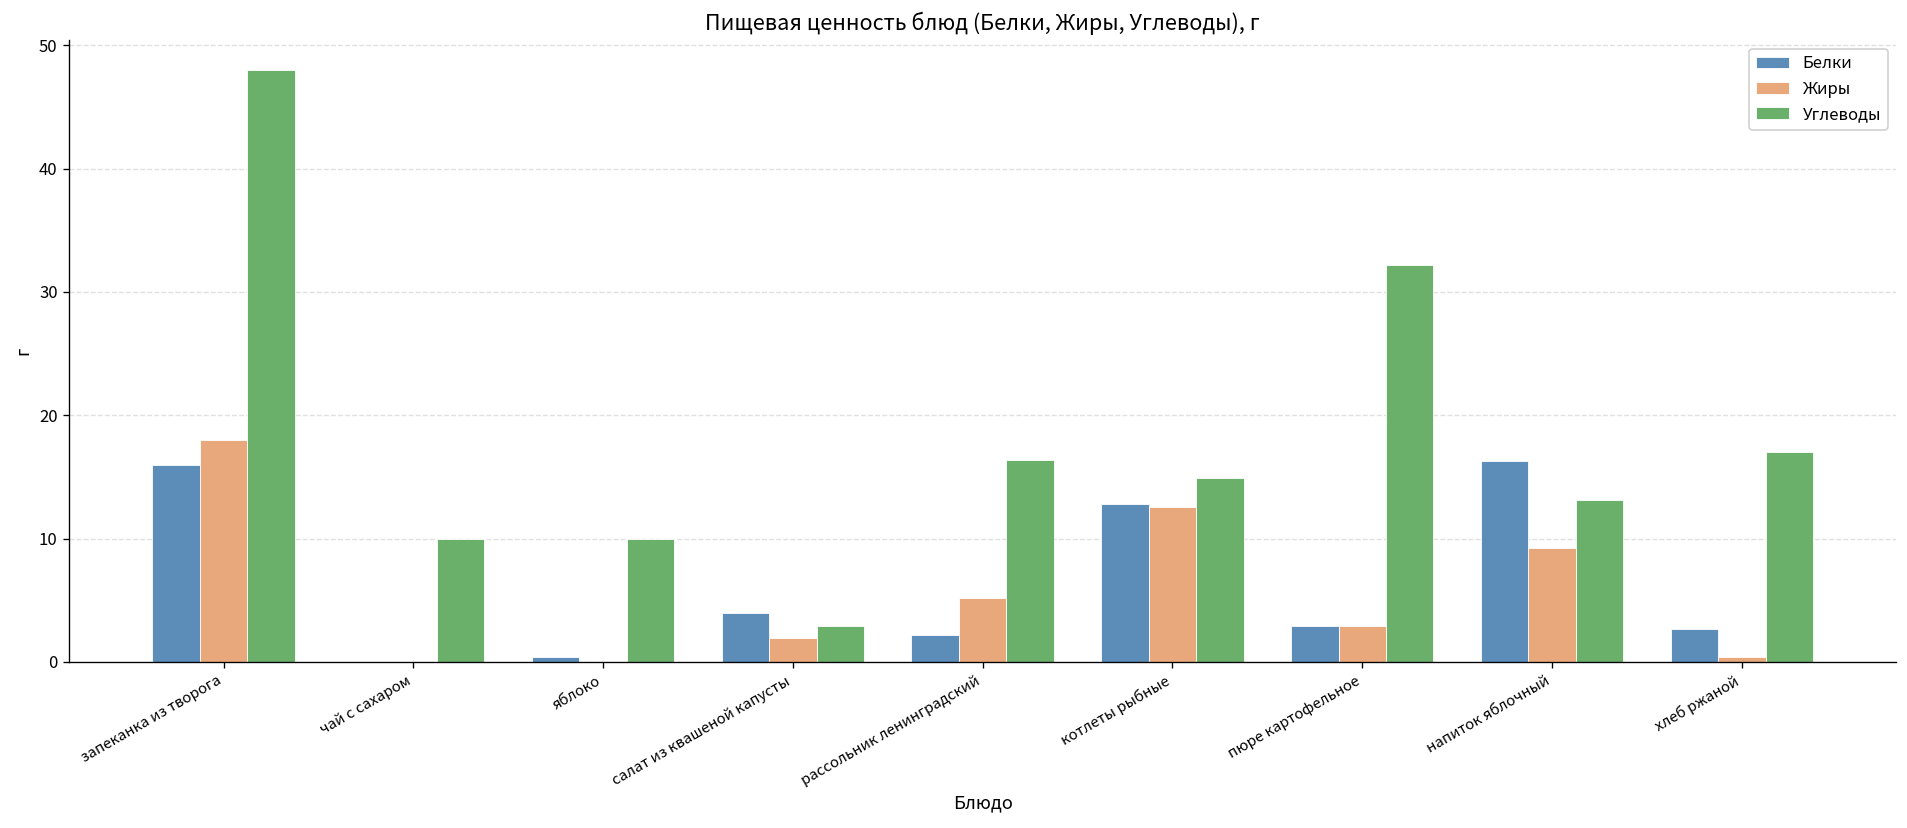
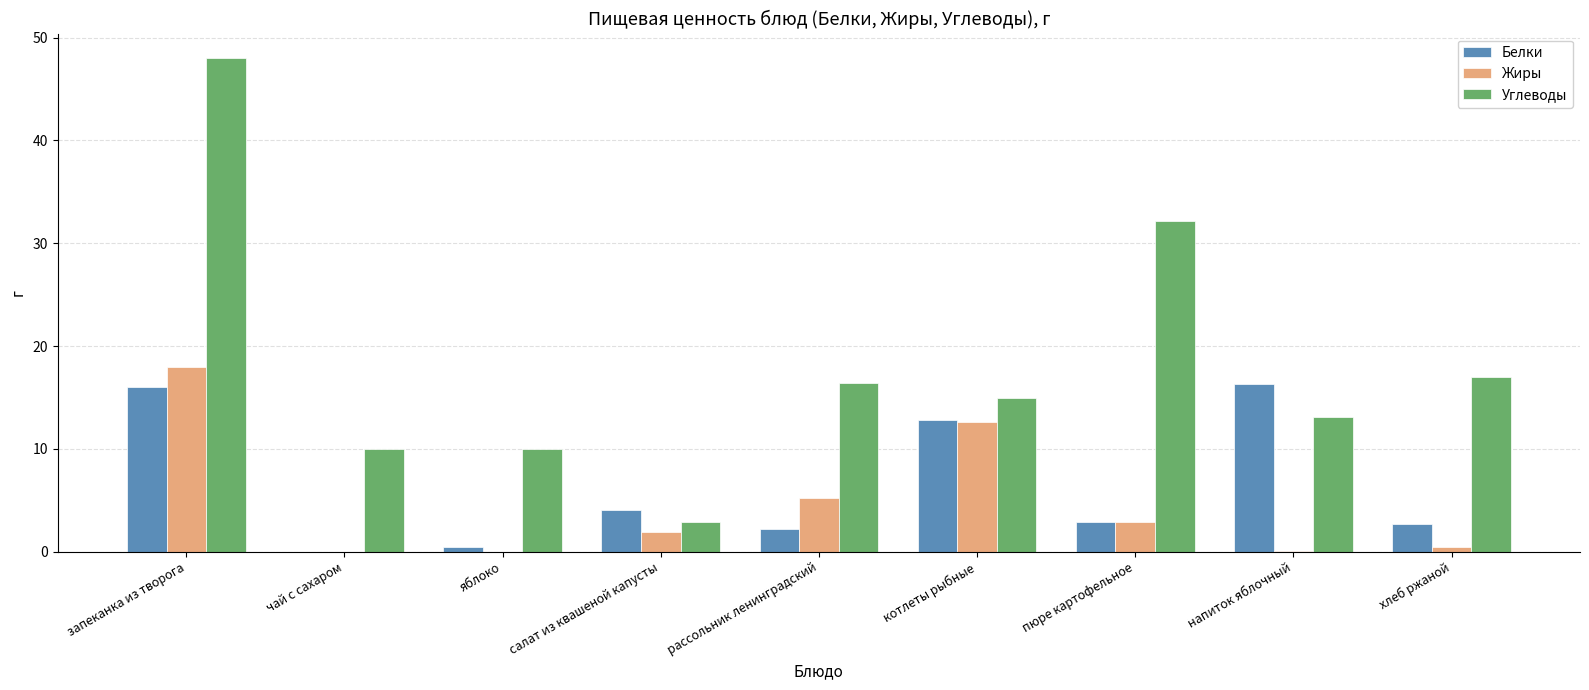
  {
    "Белки": {
      "запеканка из творога": 16.0,
      "чай с сахаром": 0.0,
      "яблоко": 0.4,
      "салат из квашеной капусты": 4.0,
      "рассольник ленинградский": 2.2,
      "котлеты рыбные": 12.8,
      "пюре картофельное": 2.9,
      "напиток яблочный": 16.3,
      "хлеб ржаной": 2.7
    },
    "Жиры": {
      "запеканка из творога": 18.0,
      "чай с сахаром": 0.0,
      "яблоко": 0.0,
      "салат из квашеной капусты": 1.9,
      "рассольник ленинградский": 5.2,
      "котлеты рыбные": 12.6,
      "пюре картофельное": 2.9,
-     "напиток яблочный": 9.2,
+     "напиток яблочный": 0.1,
      "хлеб ржаной": 0.4
    },
    "Углеводы": {
      "запеканка из творога": 48.0,
      "чай с сахаром": 10.0,
      "яблоко": 10.0,
      "салат из квашеной капусты": 2.9,
      "рассольник ленинградский": 16.4,
      "котлеты рыбные": 14.9,
      "пюре картофельное": 32.2,
      "напиток яблочный": 13.1,
      "хлеб ржаной": 17.0
    }
  }
